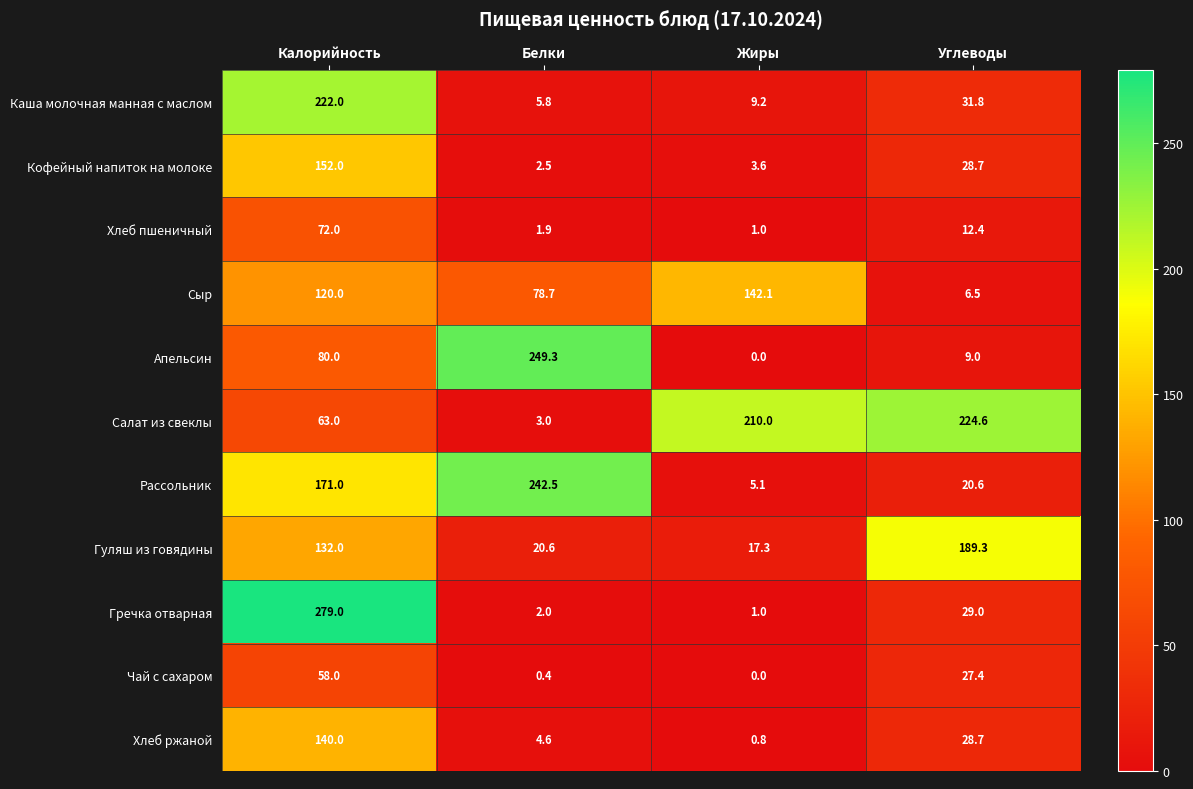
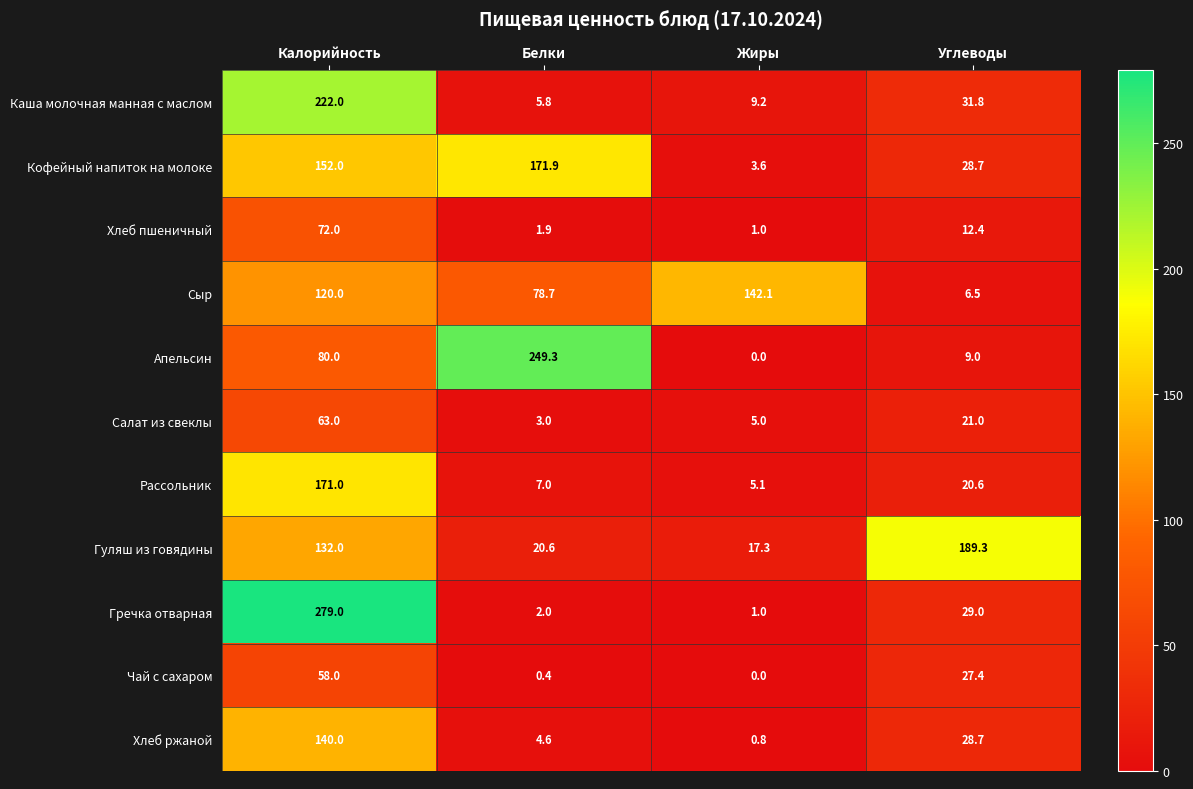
  {
    "Каша молочная манная с маслом": {
      "Калорийность": 222.0,
      "Белки": 5.8,
      "Жиры": 9.2,
      "Углеводы": 31.8
    },
    "Кофейный напиток на молоке": {
      "Калорийность": 152.0,
-     "Белки": 2.5,
+     "Белки": 171.9,
      "Жиры": 3.6,
      "Углеводы": 28.7
    },
    "Хлеб пшеничный": {
      "Калорийность": 72.0,
      "Белки": 1.9,
      "Жиры": 1.0,
      "Углеводы": 12.4
    },
    "Сыр": {
      "Калорийность": 120.0,
      "Белки": 78.7,
      "Жиры": 142.1,
      "Углеводы": 6.5
    },
    "Апельсин": {
      "Калорийность": 80.0,
      "Белки": 249.3,
      "Жиры": 0.0,
      "Углеводы": 9.0
    },
    "Салат из свеклы": {
      "Калорийность": 63.0,
      "Белки": 3.0,
-     "Жиры": 210.0,
-     "Углеводы": 224.6
+     "Жиры": 5.0,
+     "Углеводы": 21.0
    },
    "Рассольник": {
      "Калорийность": 171.0,
-     "Белки": 242.5,
+     "Белки": 7.0,
      "Жиры": 5.1,
      "Углеводы": 20.6
    },
    "Гуляш из говядины": {
      "Калорийность": 132.0,
      "Белки": 20.6,
      "Жиры": 17.3,
      "Углеводы": 189.3
    },
    "Гречка отварная": {
      "Калорийность": 279.0,
      "Белки": 2.0,
      "Жиры": 1.0,
      "Углеводы": 29.0
    },
    "Чай с сахаром": {
      "Калорийность": 58.0,
      "Белки": 0.4,
      "Жиры": 0.0,
      "Углеводы": 27.4
    },
    "Хлеб ржаной": {
      "Калорийность": 140.0,
      "Белки": 4.6,
      "Жиры": 0.8,
      "Углеводы": 28.7
    }
  }
